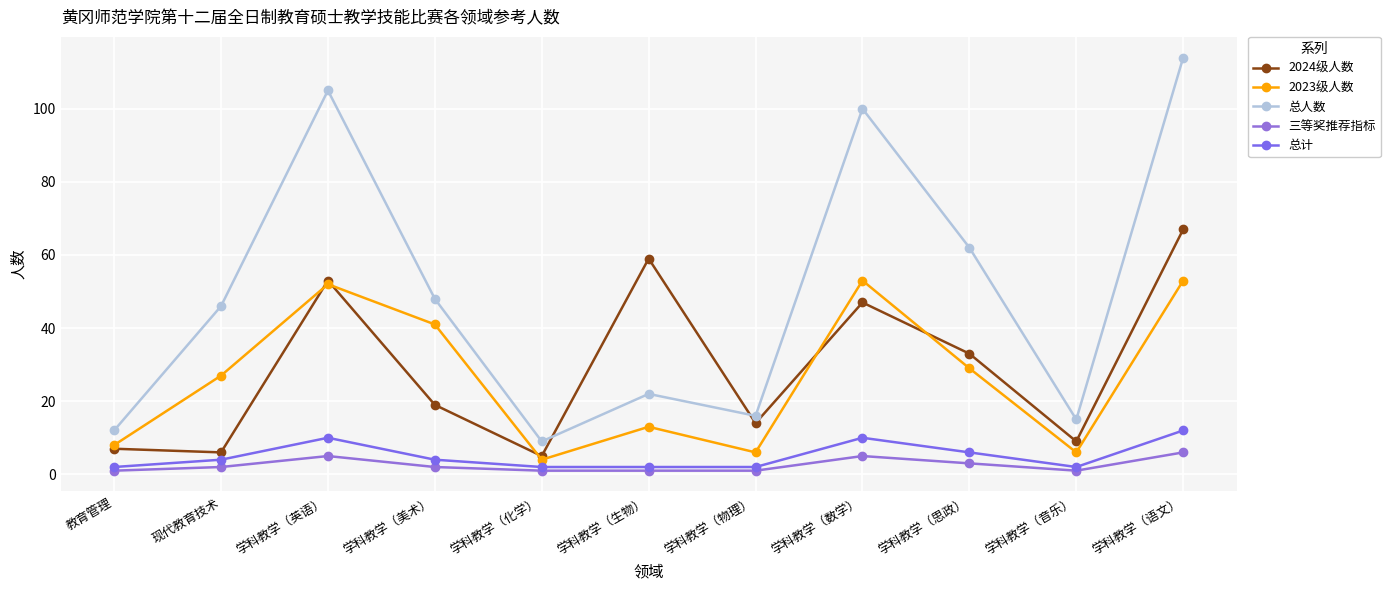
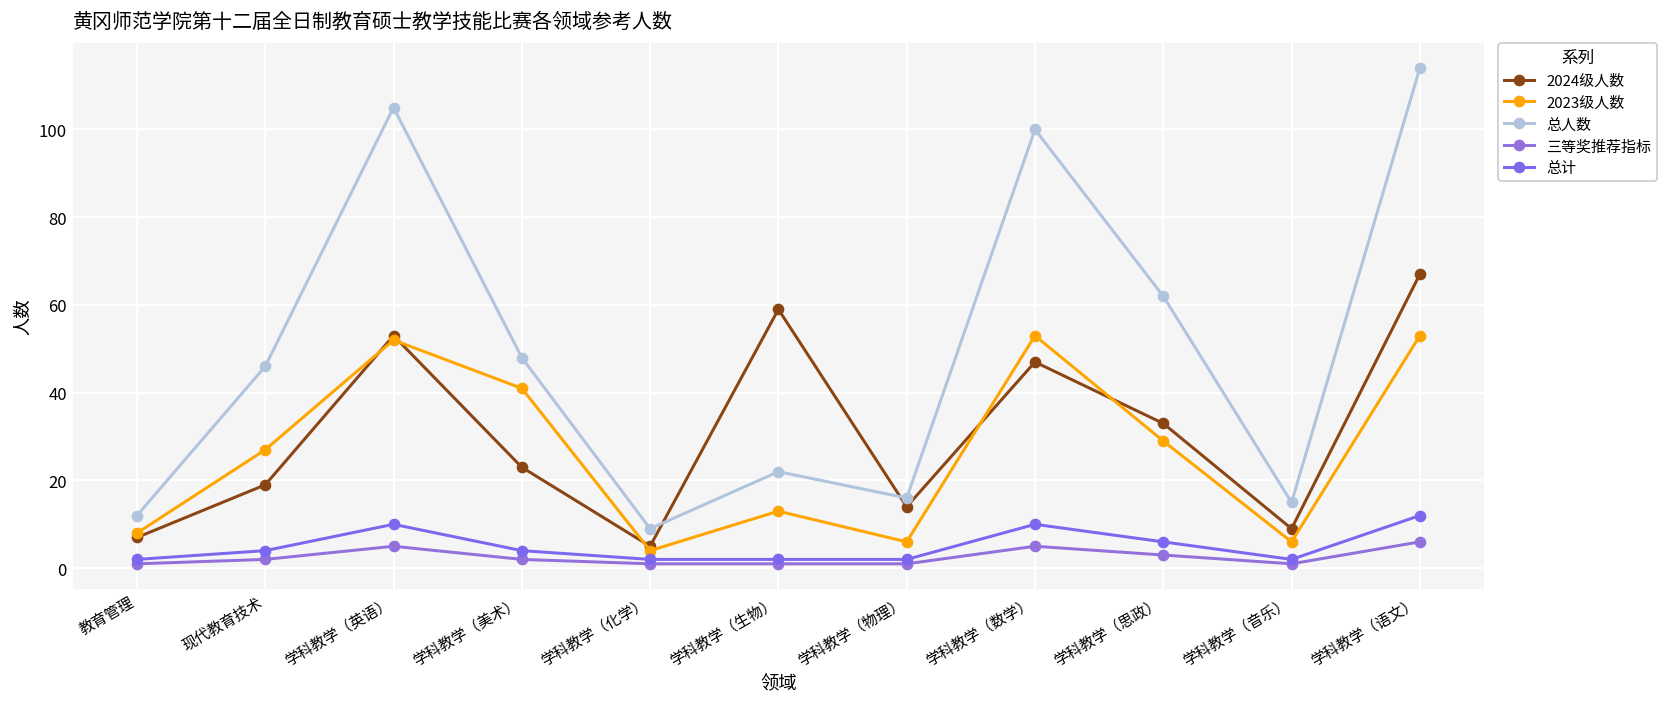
  {
    "2024级人数": {
      "教育管理": 7,
-     "现代教育技术": 6,
+     "现代教育技术": 19,
      "学科教学（英语）": 53,
-     "学科教学（美术）": 19,
+     "学科教学（美术）": 23,
      "学科教学（化学）": 5,
      "学科教学（生物）": 59,
      "学科教学（物理）": 14,
      "学科教学（数学）": 47,
      "学科教学（思政）": 33,
      "学科教学（音乐）": 9,
      "学科教学（语文）": 67
    },
    "2023级人数": {
      "教育管理": 8,
      "现代教育技术": 27,
      "学科教学（英语）": 52,
      "学科教学（美术）": 41,
      "学科教学（化学）": 4,
      "学科教学（生物）": 13,
      "学科教学（物理）": 6,
      "学科教学（数学）": 53,
      "学科教学（思政）": 29,
      "学科教学（音乐）": 6,
      "学科教学（语文）": 53
    },
    "总人数": {
      "教育管理": 12,
      "现代教育技术": 46,
      "学科教学（英语）": 105,
      "学科教学（美术）": 48,
      "学科教学（化学）": 9,
      "学科教学（生物）": 22,
      "学科教学（物理）": 16,
      "学科教学（数学）": 100,
      "学科教学（思政）": 62,
      "学科教学（音乐）": 15,
      "学科教学（语文）": 114
    }
  }
